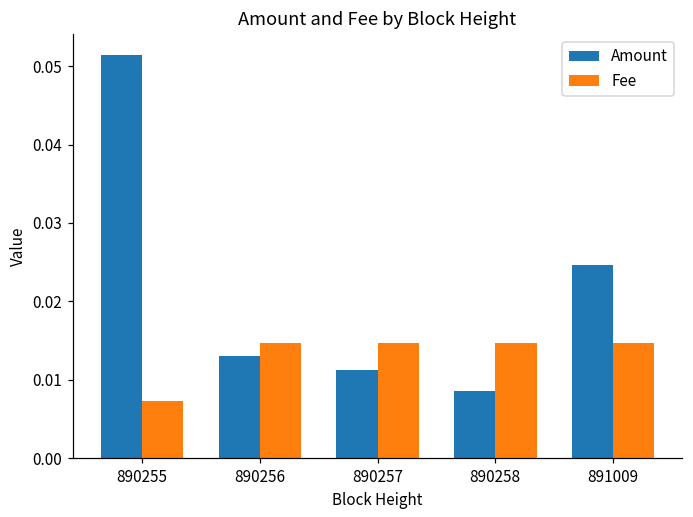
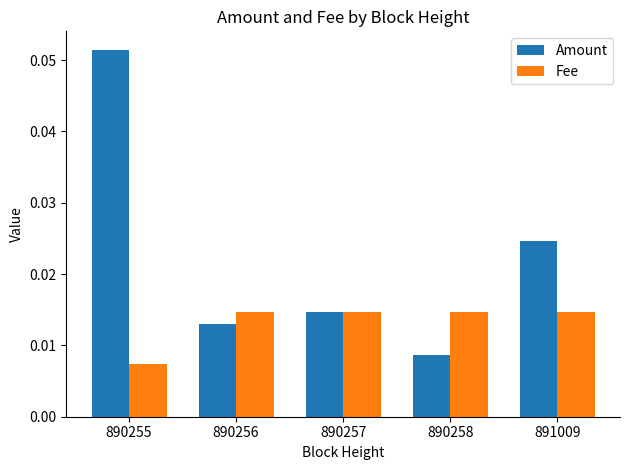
  {
    "Amount": {
      "890255": 0.051,
      "890256": 0.013,
-     "890257": 0.011,
+     "890257": 0.015,
      "890258": 0.009,
      "891009": 0.025
    },
    "Fee": {
      "890255": 0.007,
      "890256": 0.015,
      "890257": 0.015,
      "890258": 0.015,
      "891009": 0.015
    }
  }
